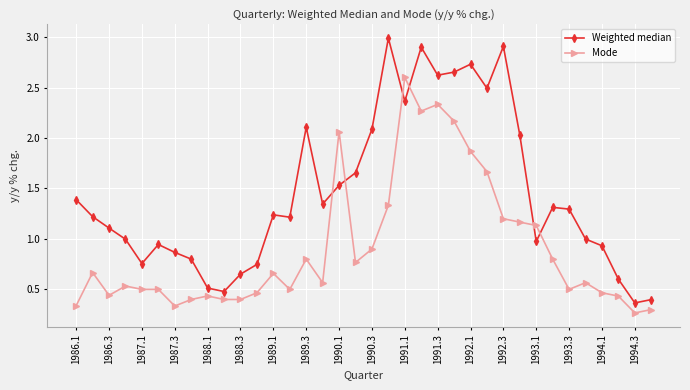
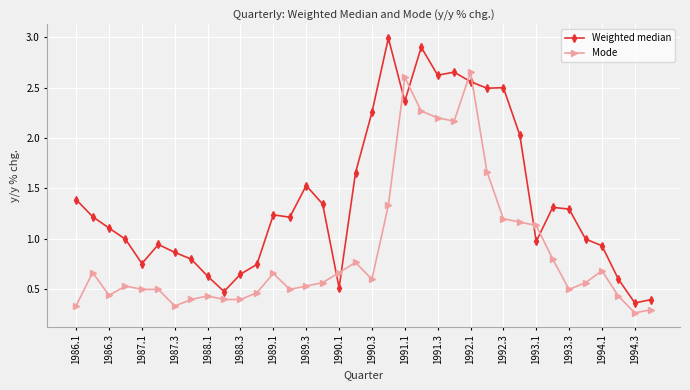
  {
    "Weighted median": {
      "1986.1": 1.39,
      "1986.3": 1.11,
      "1987.1": 0.76,
      "1987.3": 0.87,
-     "1988.1": 0.51,
+     "1988.1": 0.63,
      "1988.3": 0.65,
      "1989.1": 1.24,
-     "1989.3": 2.11,
-     "1990.1": 1.53,
-     "1990.3": 2.09,
+     "1989.3": 1.53,
+     "1990.1": 0.52,
+     "1990.3": 2.25,
      "1991.1": 2.36,
      "1991.3": 2.62,
-     "1992.1": 2.73,
-     "1992.3": 2.91,
+     "1992.1": 2.56,
+     "1992.3": 2.50,
      "1993.1": 0.98,
      "1993.3": 1.30,
      "1994.1": 0.93,
      "1994.3": 0.37
    },
    "Mode": {
      "1986.1": 0.34,
      "1986.3": 0.44,
      "1987.1": 0.50,
      "1987.3": 0.34,
      "1988.1": 0.43,
      "1988.3": 0.40,
      "1989.1": 0.66,
-     "1989.3": 0.80,
-     "1990.1": 2.06,
-     "1990.3": 0.9,
+     "1989.3": 0.53,
+     "1990.1": 0.67,
+     "1990.3": 0.6,
      "1991.1": 2.60,
-     "1991.3": 2.33,
-     "1992.1": 1.87,
+     "1991.3": 2.20,
+     "1992.1": 2.65,
      "1992.3": 1.20,
      "1993.1": 1.13,
      "1993.3": 0.50,
-     "1994.1": 0.47,
+     "1994.1": 0.68,
      "1994.3": 0.27
    }
  }
